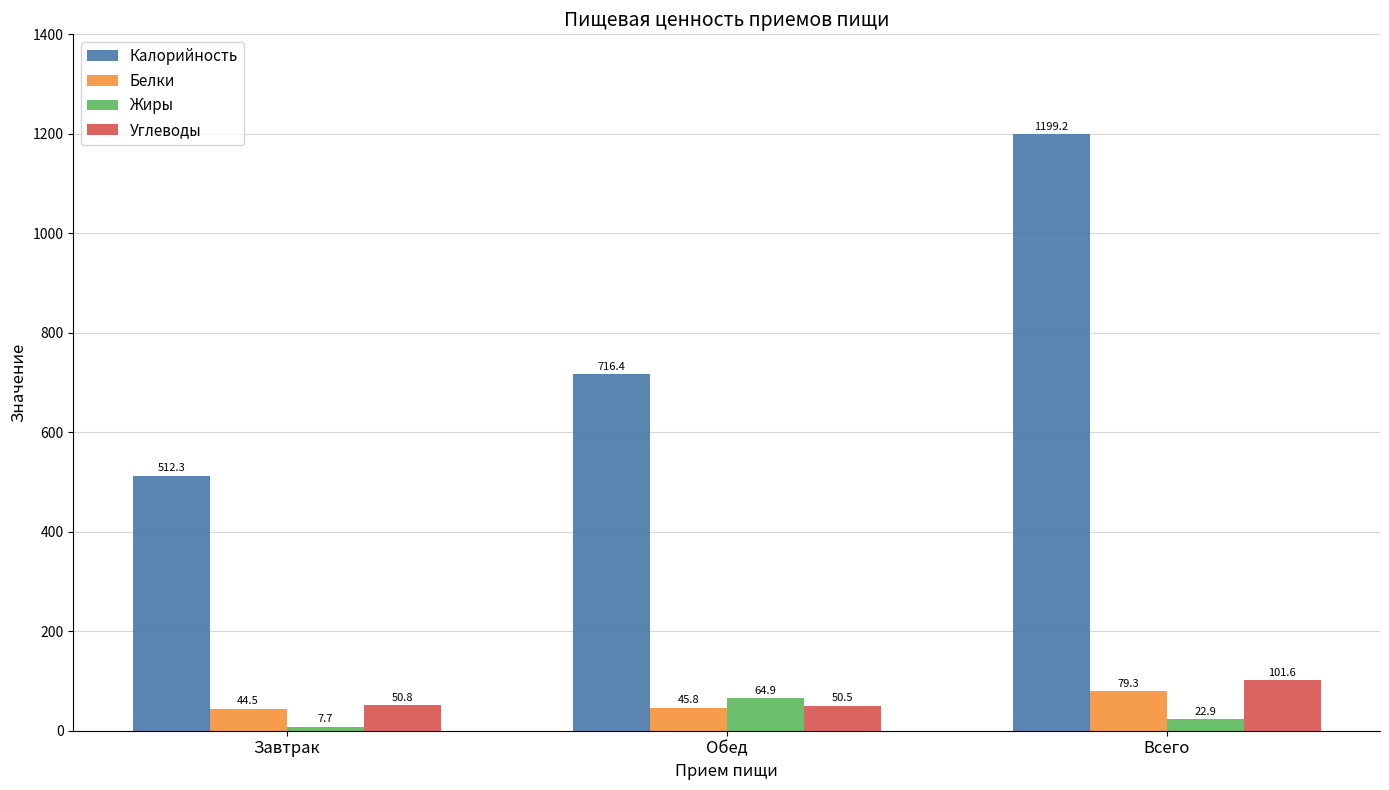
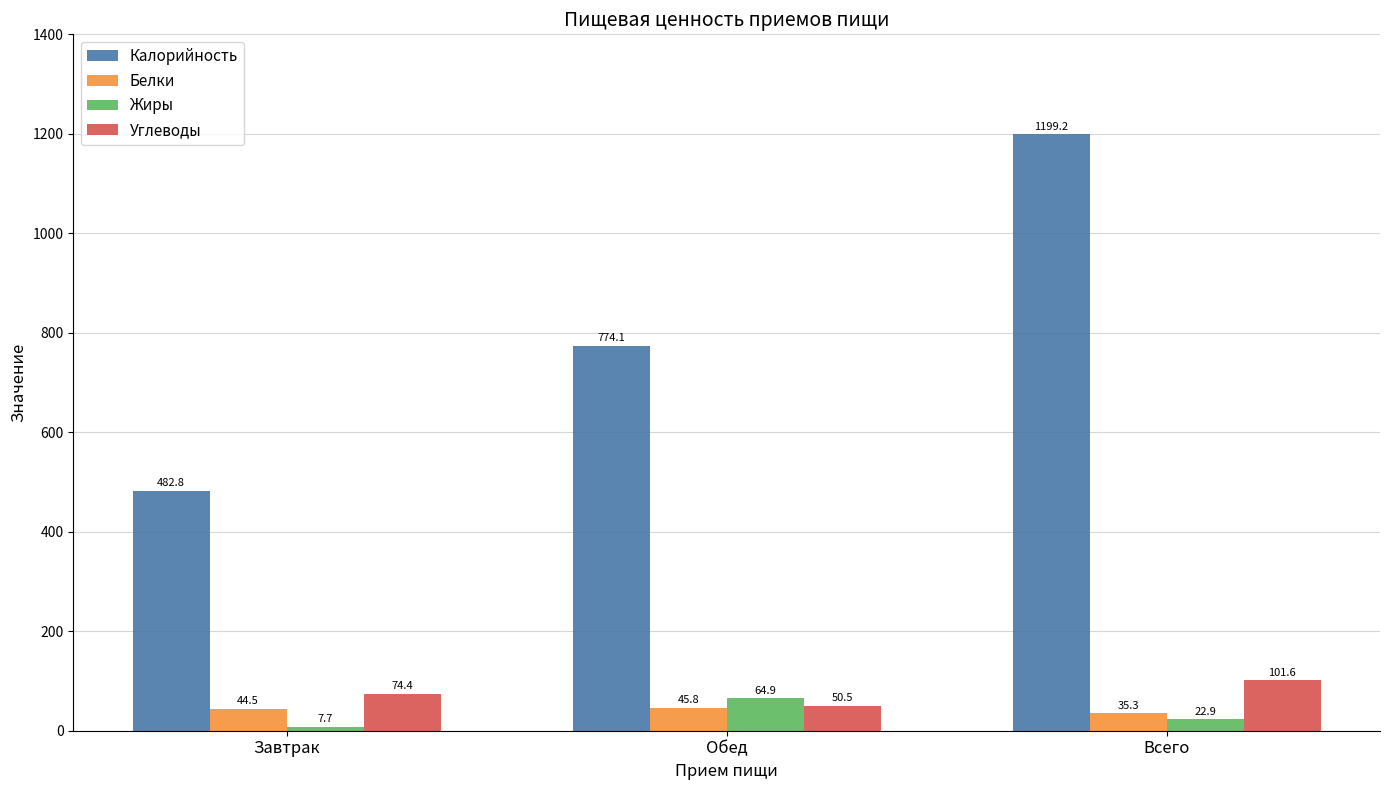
  {
    "Калорийность": {
-     "Завтрак": 512.3,
-     "Обед": 716.4,
+     "Завтрак": 482.8,
+     "Обед": 774.1,
      "Всего": 1199.2
    },
    "Белки": {
      "Завтрак": 44.5,
      "Обед": 45.8,
-     "Всего": 79.3
+     "Всего": 35.3
    },
    "Жиры": {
      "Завтрак": 7.7,
      "Обед": 64.9,
      "Всего": 22.9
    },
    "Углеводы": {
-     "Завтрак": 50.8,
+     "Завтрак": 74.4,
      "Обед": 50.5,
      "Всего": 101.6
    }
  }
